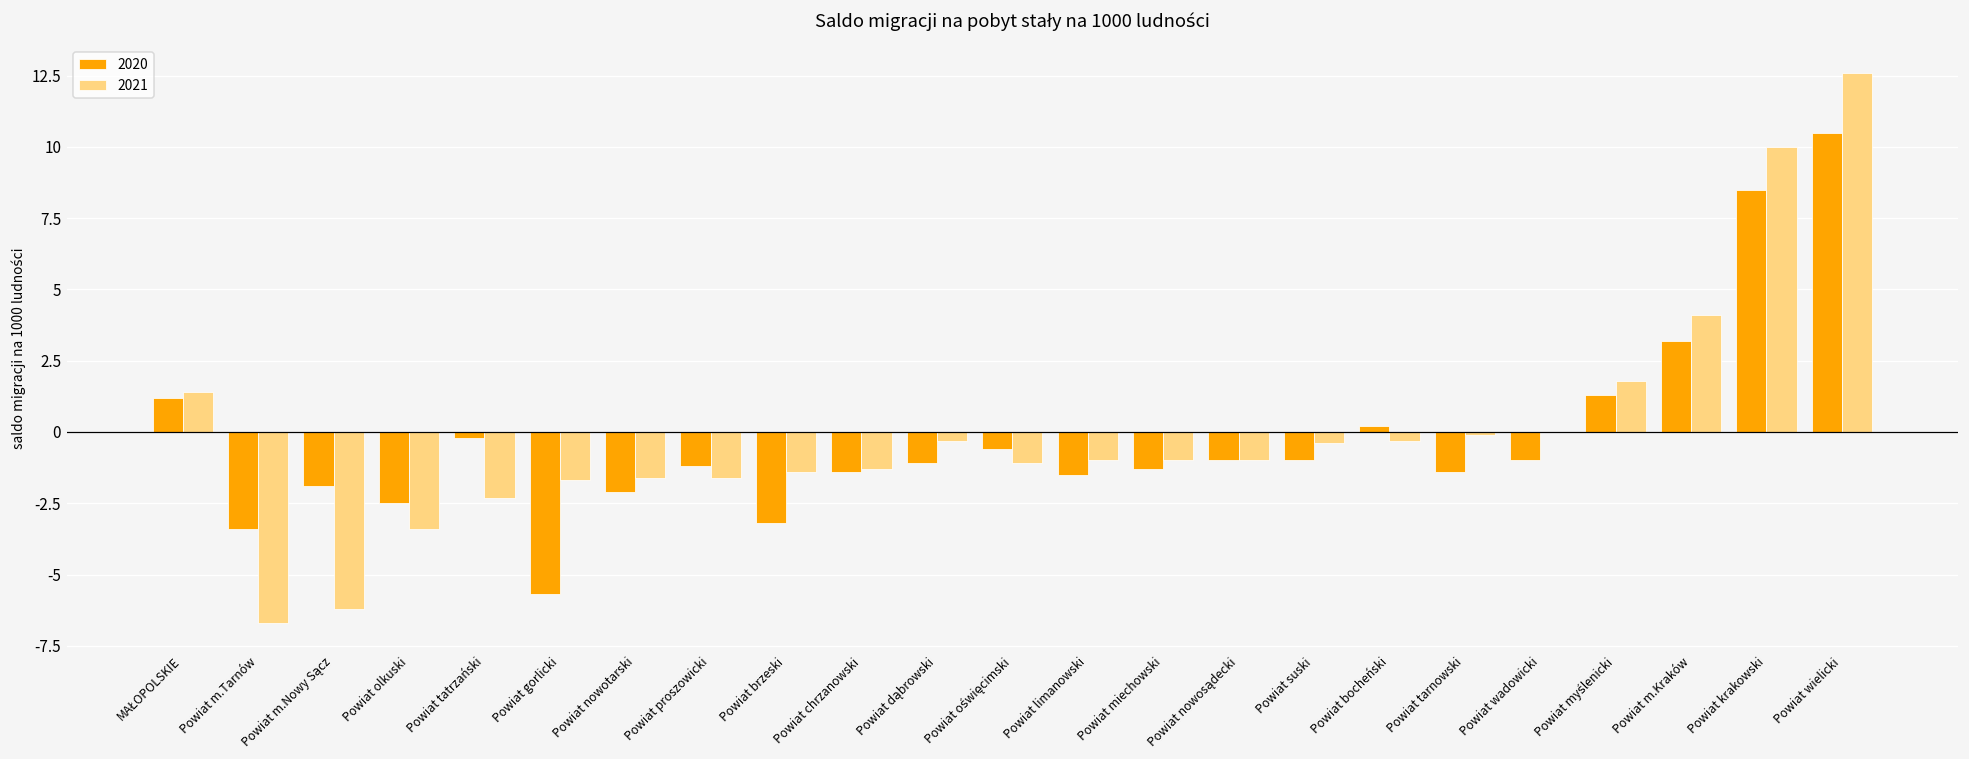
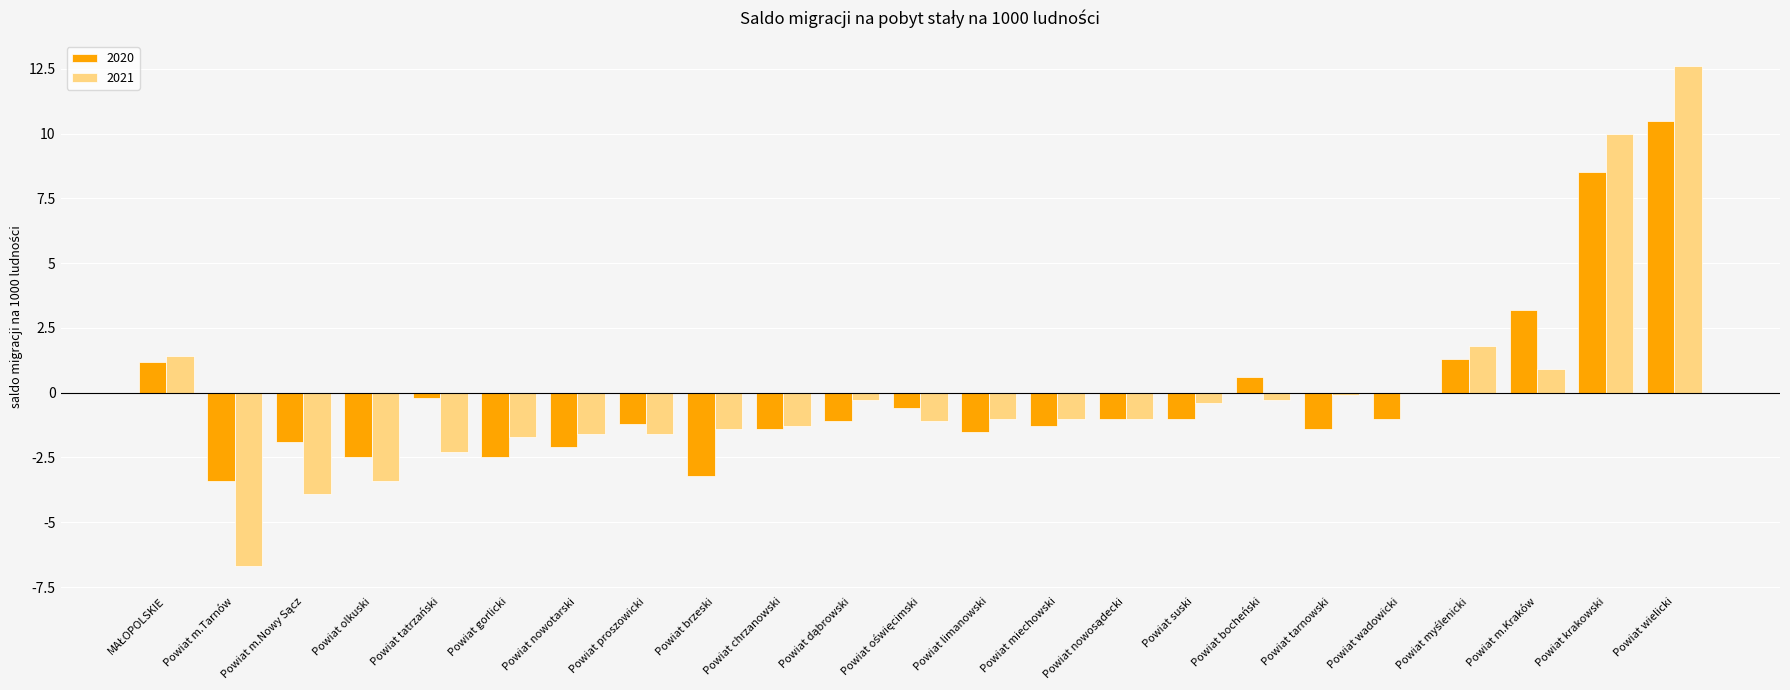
  {
    "2020": {
      "MAŁOPOLSKIE": 1.2,
      "Powiat m.Tarnów": -3.4,
      "Powiat m.Nowy Sącz": -1.9,
      "Powiat olkuski": -2.5,
      "Powiat tatrzański": -0.2,
-     "Powiat gorlicki": -5.7,
+     "Powiat gorlicki": -2.5,
      "Powiat nowotarski": -2.1,
      "Powiat proszowicki": -1.2,
      "Powiat brzeski": -3.2,
      "Powiat chrzanowski": -1.4,
      "Powiat dąbrowski": -1.1,
      "Powiat oświęcimski": -0.6,
      "Powiat limanowski": -1.5,
      "Powiat miechowski": -1.3,
      "Powiat nowosądecki": -1.0,
      "Powiat suski": -1.0,
-     "Powiat bocheński": 0.2,
+     "Powiat bocheński": 0.6,
      "Powiat tarnowski": -1.4,
      "Powiat wadowicki": -1.0,
      "Powiat myślenicki": 1.3,
      "Powiat m.Kraków": 3.2,
      "Powiat krakowski": 8.5,
      "Powiat wielicki": 10.5
    },
    "2021": {
      "MAŁOPOLSKIE": 1.4,
      "Powiat m.Tarnów": -6.7,
-     "Powiat m.Nowy Sącz": -6.2,
+     "Powiat m.Nowy Sącz": -3.9,
      "Powiat olkuski": -3.4,
      "Powiat tatrzański": -2.3,
      "Powiat gorlicki": -1.7,
      "Powiat nowotarski": -1.6,
      "Powiat proszowicki": -1.6,
      "Powiat brzeski": -1.4,
      "Powiat chrzanowski": -1.3,
      "Powiat dąbrowski": -0.3,
      "Powiat oświęcimski": -1.1,
      "Powiat limanowski": -1.0,
      "Powiat miechowski": -1.0,
      "Powiat nowosądecki": -1.0,
      "Powiat suski": -0.4,
      "Powiat bocheński": -0.3,
      "Powiat tarnowski": -0.1,
      "Powiat wadowicki": 0.0,
      "Powiat myślenicki": 1.8,
-     "Powiat m.Kraków": 4.1,
+     "Powiat m.Kraków": 0.9,
      "Powiat krakowski": 10.0,
      "Powiat wielicki": 12.6
    }
  }
